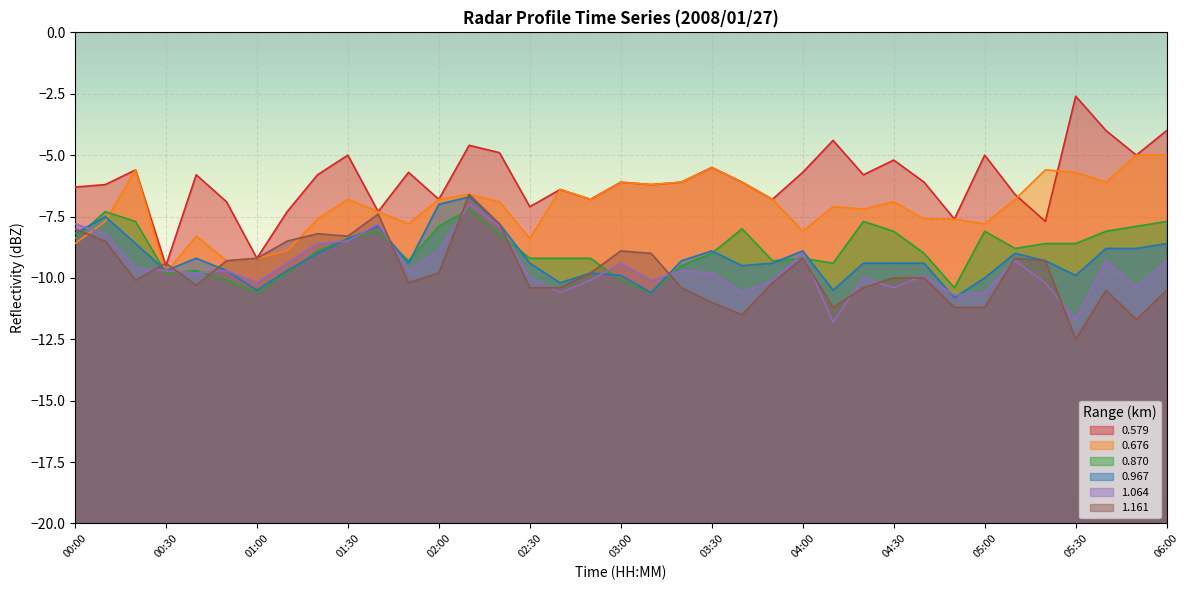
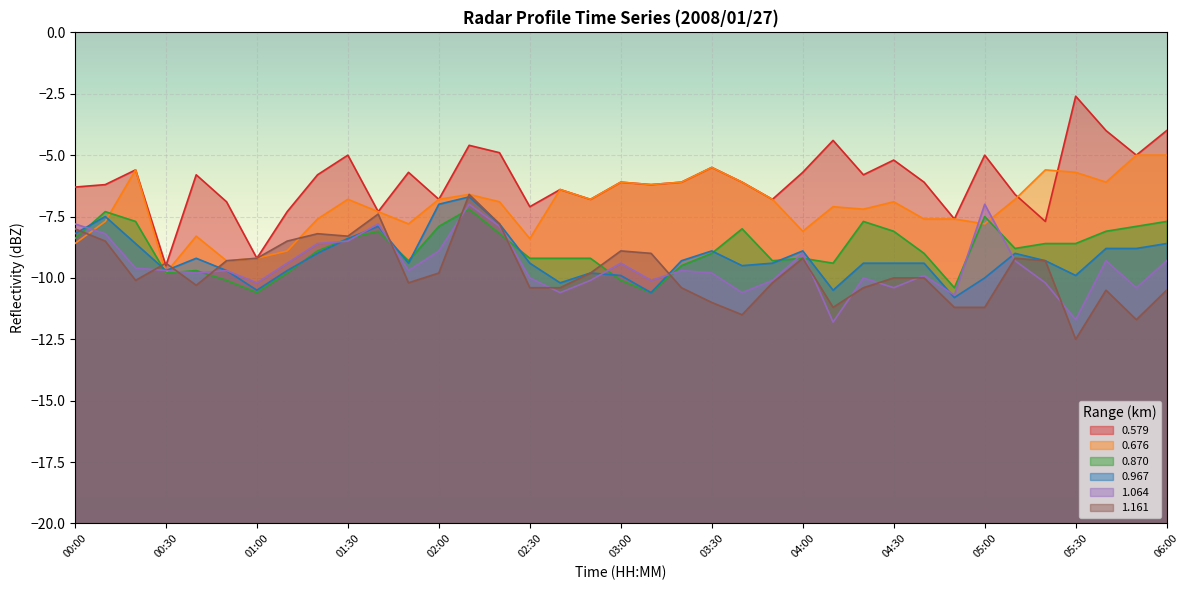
  {
    "0.579": {
      "00:00": -6.3,
      "01:30": -5.0,
      "02:30": -7.1,
      "04:00": -5.7,
      "04:30": -5.2,
      "05:00": -5.0,
      "05:30": -2.6,
      "06:00": -4.0
    },
    "0.676": {
      "00:00": -8.6,
      "01:30": -6.8,
      "02:30": -8.4,
      "04:00": -8.1,
      "04:30": -6.9,
      "05:00": -7.8,
      "05:30": -5.7,
      "06:00": -5.0
    },
    "0.870": {
      "00:00": -8.4,
      "02:00": -7.9,
      "02:30": -9.2,
      "03:00": -10.1,
      "04:30": -8.1,
-     "05:00": -8.1,
+     "05:00": -7.5,
      "05:30": -8.6,
      "06:00": -7.7
    },
    "0.967": {
      "00:00": -8.2,
      "02:00": -7.0,
      "02:30": -9.4,
      "03:00": -9.9,
      "04:30": -9.4,
      "05:00": -10.0,
      "05:30": -9.9,
      "06:00": -8.6
    },
    "1.064": {
      "00:00": -7.8,
      "01:00": -10.2,
      "02:00": -8.9,
      "02:30": -10.0,
      "03:00": -9.4,
      "03:30": -9.8,
      "04:30": -10.4,
-     "05:00": -10.6,
+     "05:00": -7.0,
      "05:30": -11.7,
      "06:00": -9.3
    },
    "1.161": {
      "00:00": -8.0,
      "02:00": -9.8,
      "02:30": -10.4,
      "03:00": -8.9,
      "03:30": -11.0,
      "04:30": -10.0,
      "05:00": -11.2,
      "05:30": -12.5,
      "06:00": -10.5
    }
  }
